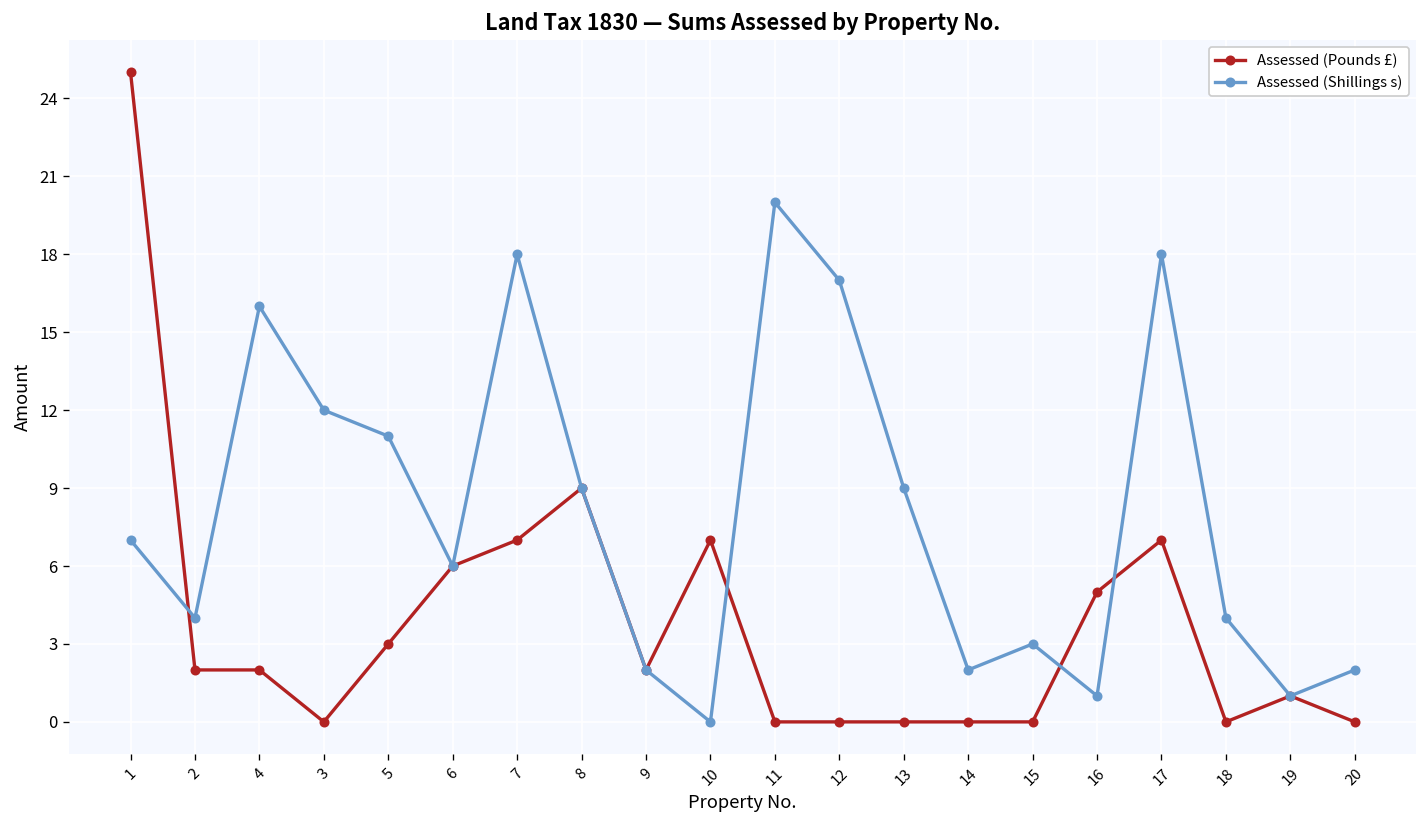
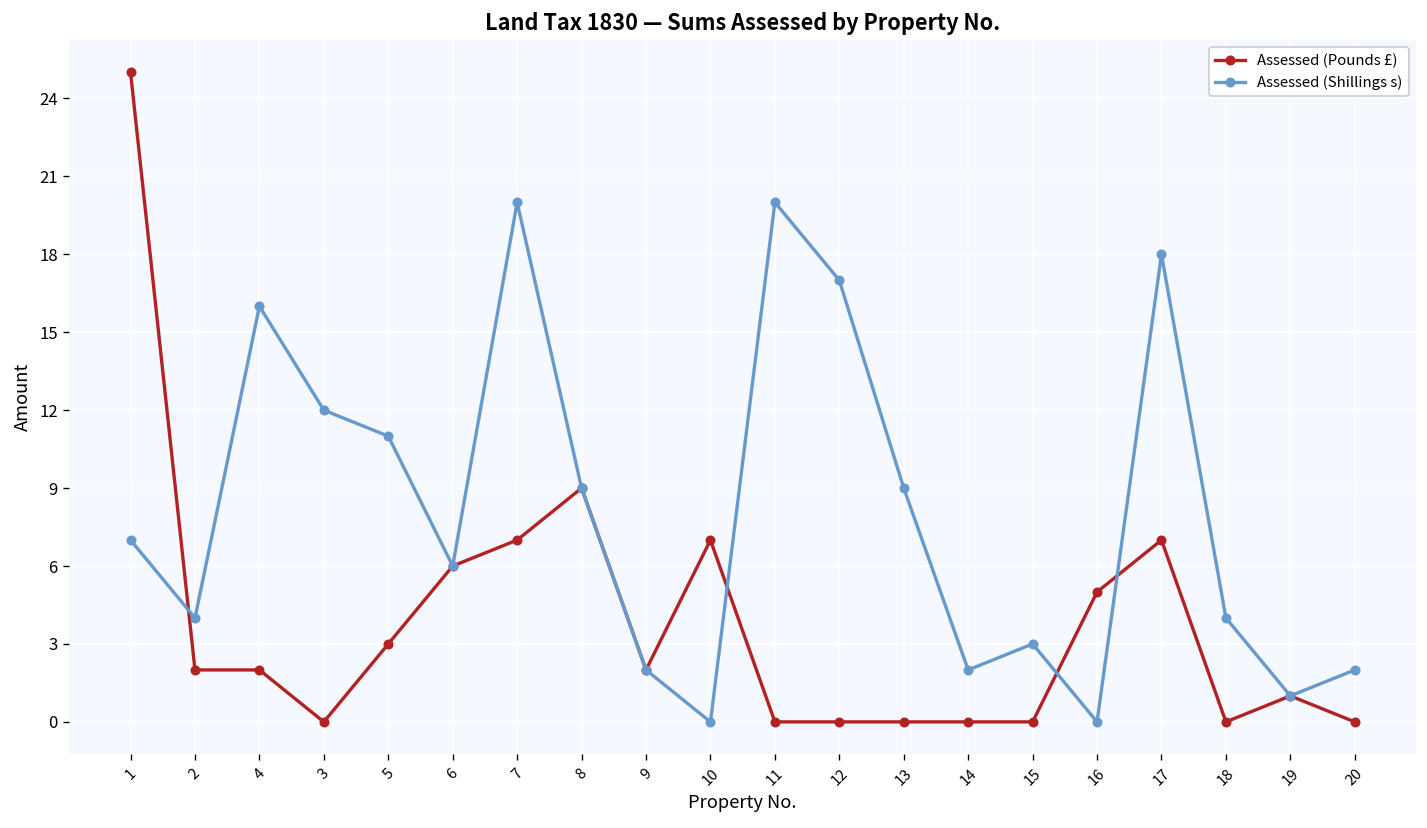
  {
    "Assessed (Pounds £)": {
      "1": 25,
      "2": 2,
      "4": 2,
      "3": 0,
      "5": 3,
      "7": 7,
      "10": 7,
      "11": 0,
      "12": 0,
      "13": 0,
      "14": 0,
      "15": 0,
      "16": 5,
      "17": 7,
      "18": 0,
      "20": 0
    },
    "Assessed (Shillings s)": {
      "1": 7,
      "2": 4,
      "4": 16,
      "3": 12,
      "5": 11,
-     "7": 18,
+     "7": 20,
      "10": 0,
      "11": 20,
      "12": 17,
      "13": 9,
      "14": 2,
      "15": 3,
-     "16": 1,
+     "16": 0,
      "17": 18,
      "18": 4,
      "20": 2
    }
  }
